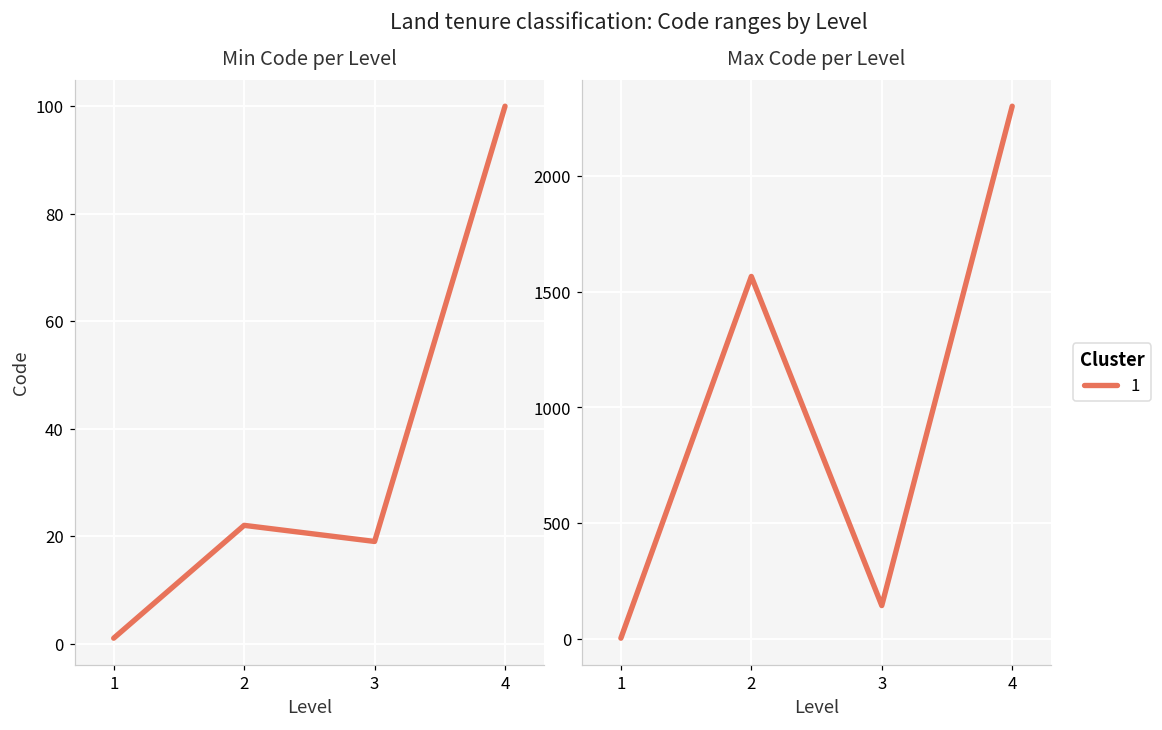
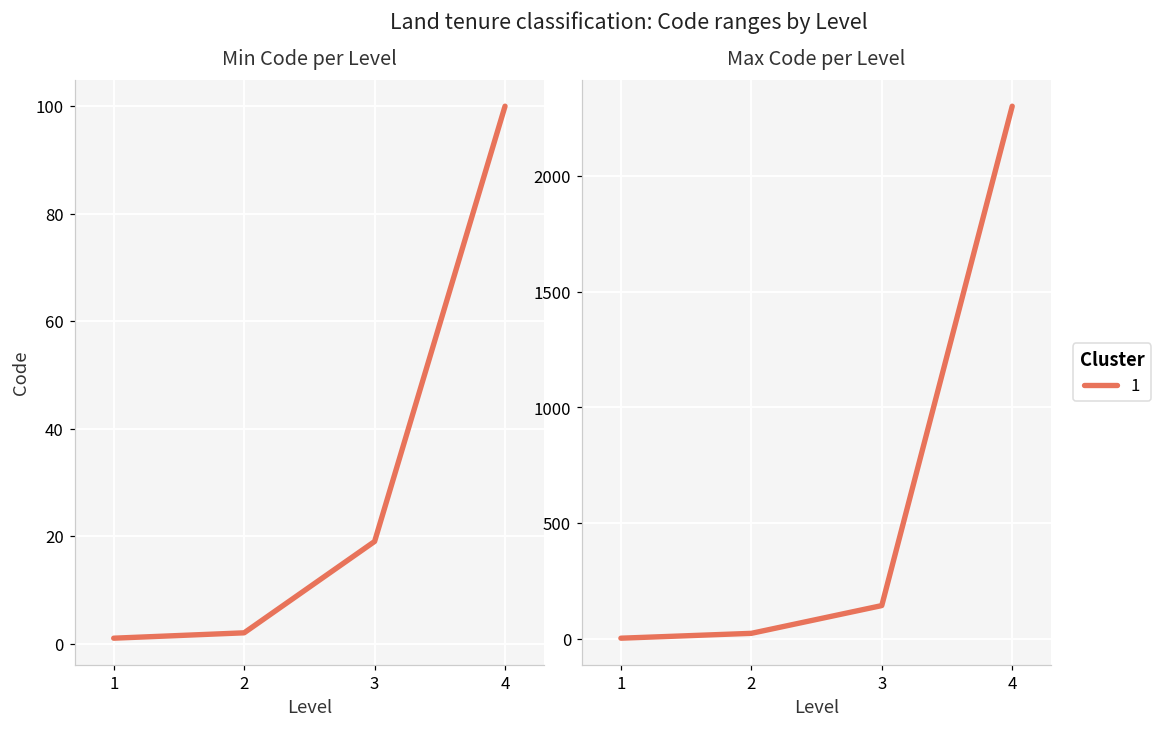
  {
    "Min Code per Level": {
      "1": 1,
-     "2": 22,
+     "2": 2,
      "3": 19,
      "4": 100
    },
    "Max Code per Level": {
      "1": 0,
-     "2": 1570,
+     "2": 20,
      "3": 140,
      "4": 2300
    }
  }
